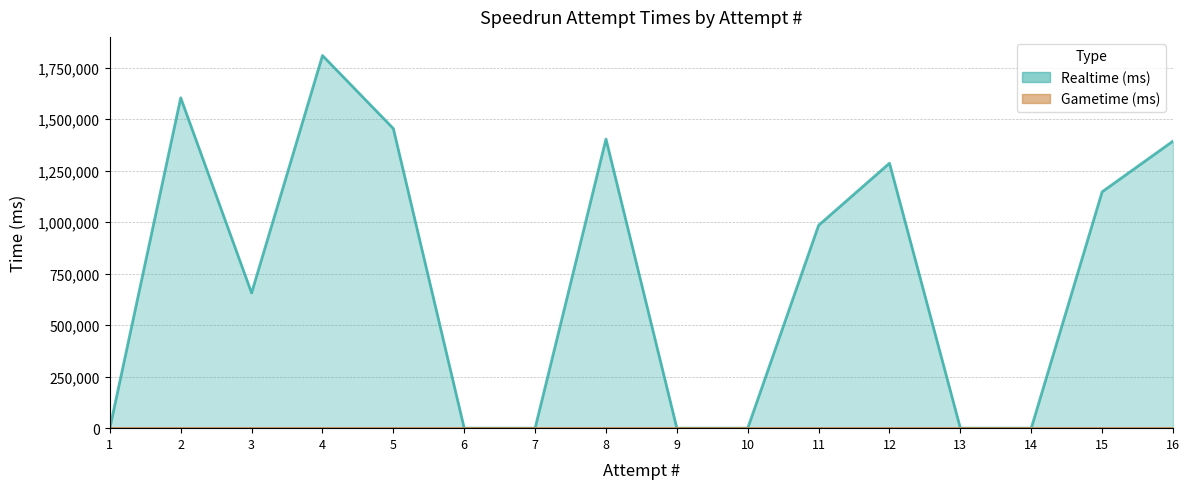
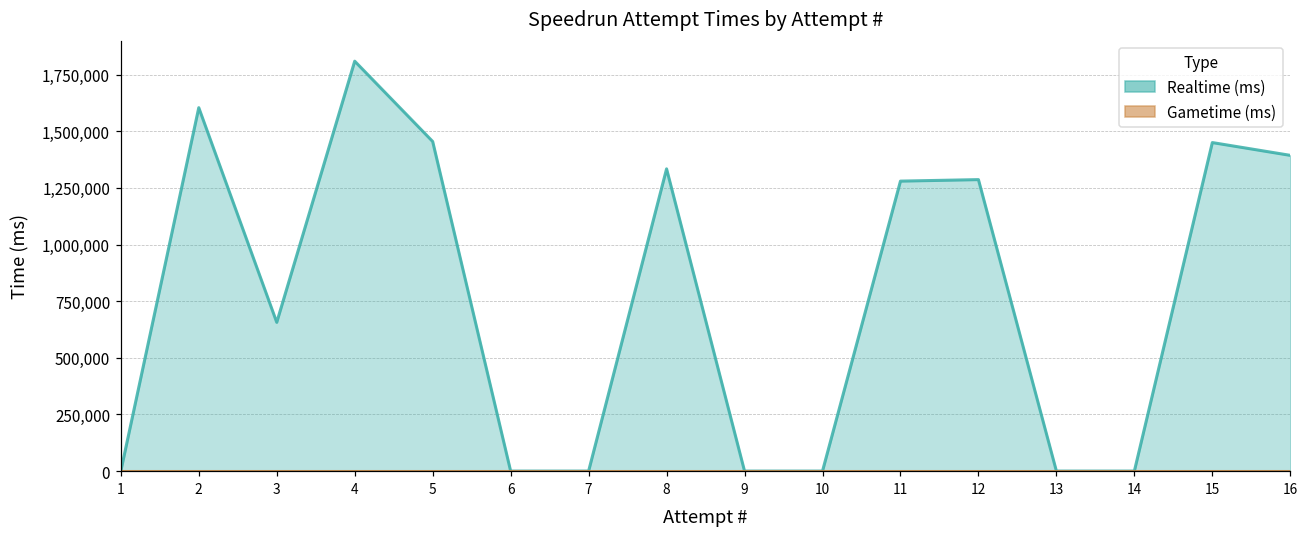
  {
    "Realtime (ms)": {
      "2": "1,600,000",
      "3": "660,000",
      "4": "1,810,000",
      "5": "1,450,000",
-     "8": "1,400,000",
-     "11": "990,000",
+     "8": "1,330,000",
+     "11": "1,280,000",
      "12": "1,290,000",
-     "15": "1,150,000",
+     "15": "1,450,000",
      "16": "1,390,000"
    },
    "Gametime (ms)": {
      "2": "0",
      "3": "0",
      "4": "0",
      "5": "0",
      "8": "0",
      "11": "0",
      "12": "0",
      "15": "0",
      "16": "0"
    }
  }
